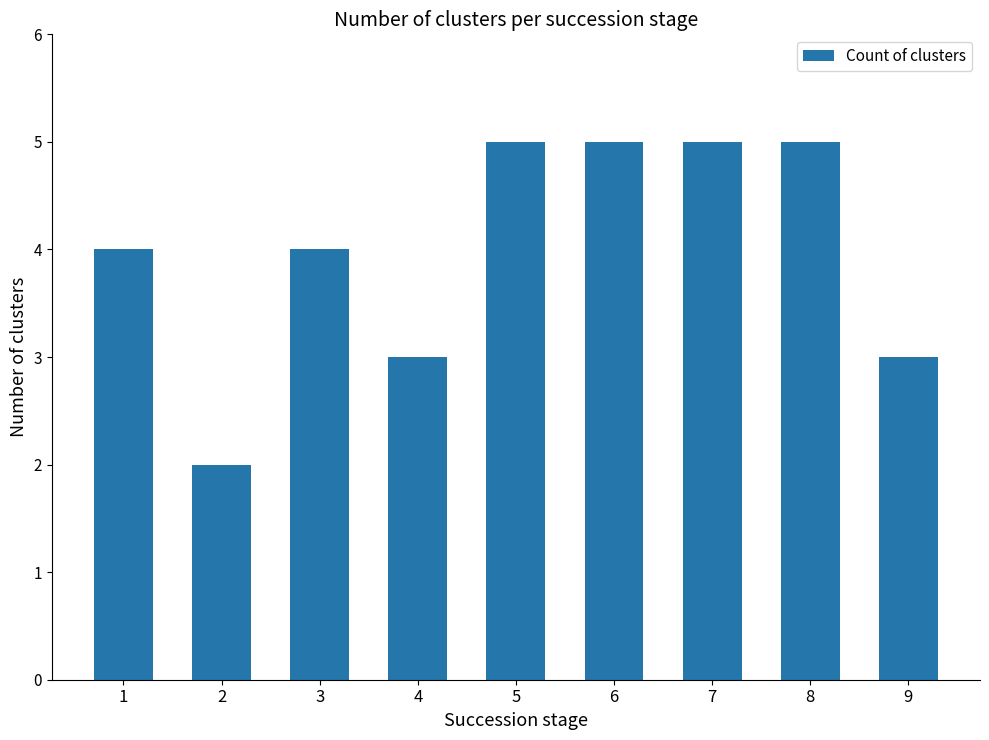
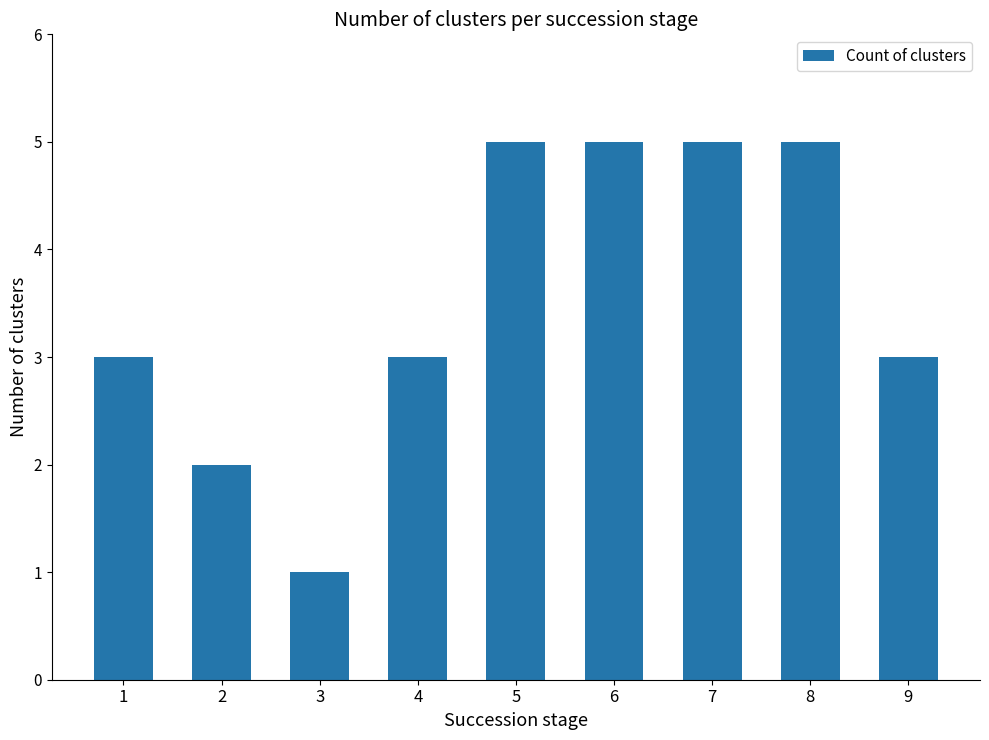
  {
-   "1": 4,
+   "1": 3,
    "2": 2,
-   "3": 4,
+   "3": 1,
    "4": 3,
    "5": 5,
    "6": 5,
    "7": 5,
    "8": 5,
    "9": 3
  }
